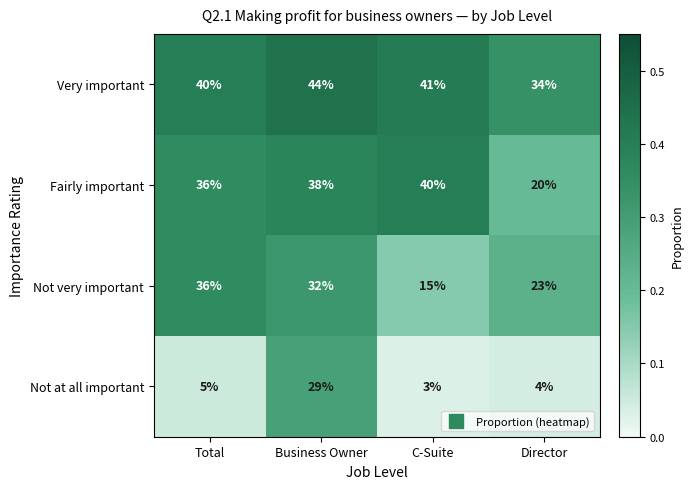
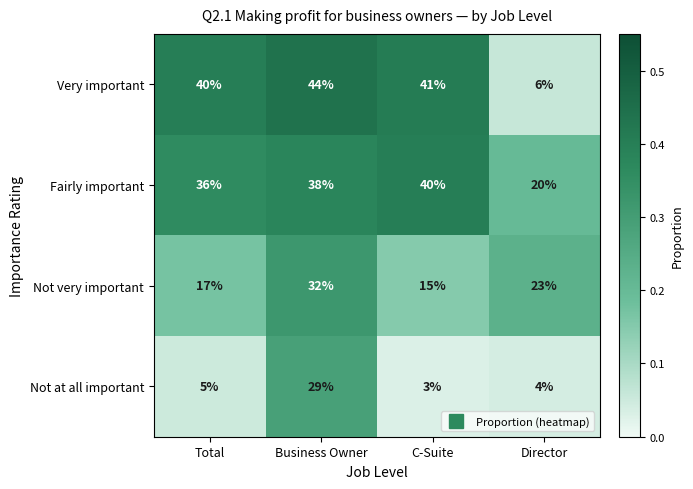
  {
    "Very important": {
      "Total": "40%",
      "Business Owner": "44%",
      "C-Suite": "41%",
-     "Director": "34%"
+     "Director": "6%"
    },
    "Fairly important": {
      "Total": "36%",
      "Business Owner": "38%",
      "C-Suite": "40%",
      "Director": "20%"
    },
    "Not very important": {
-     "Total": "36%",
+     "Total": "17%",
      "Business Owner": "32%",
      "C-Suite": "15%",
      "Director": "23%"
    },
    "Not at all important": {
      "Total": "5%",
      "Business Owner": "29%",
      "C-Suite": "3%",
      "Director": "4%"
    }
  }
